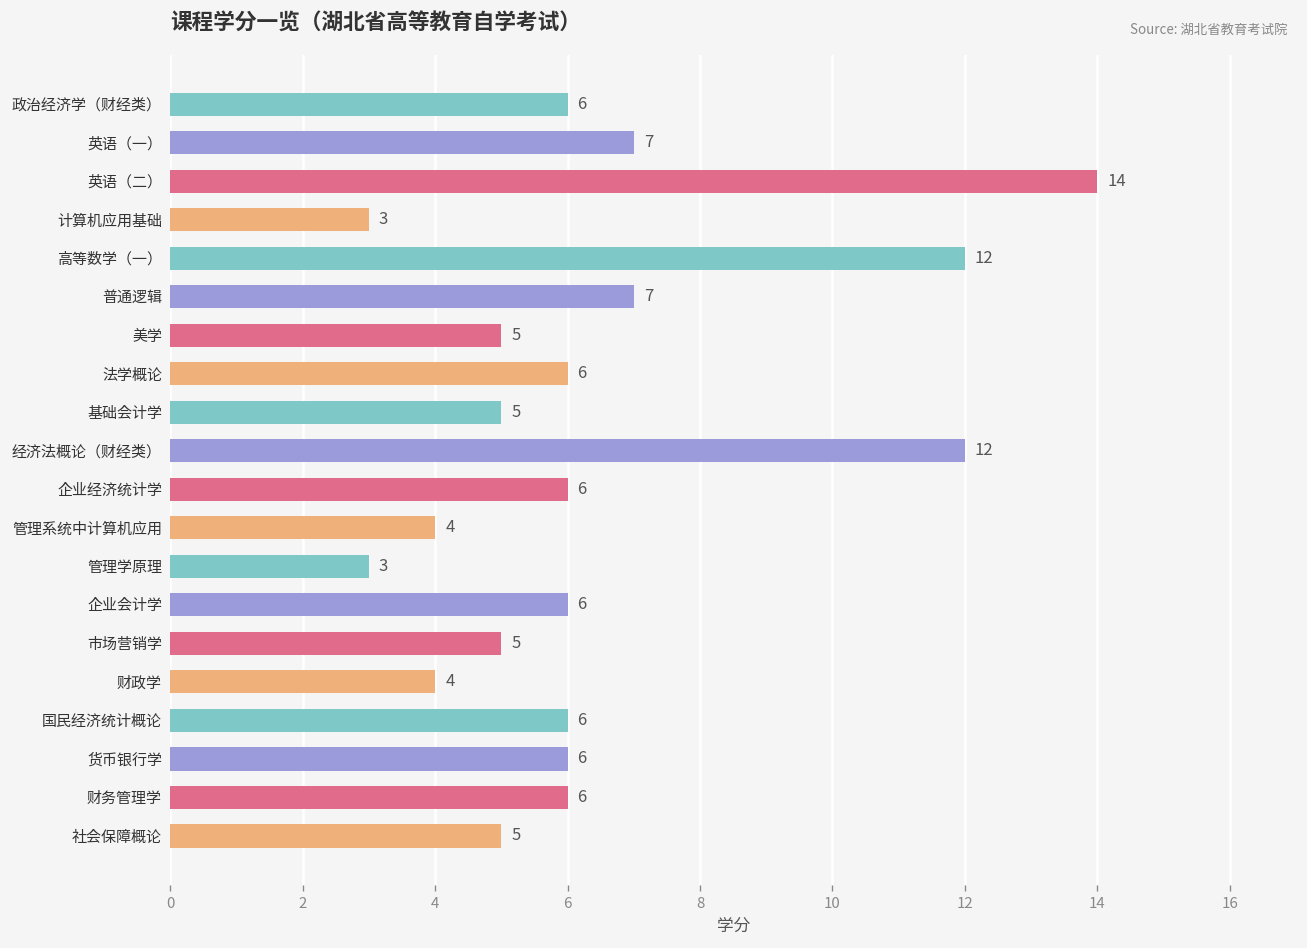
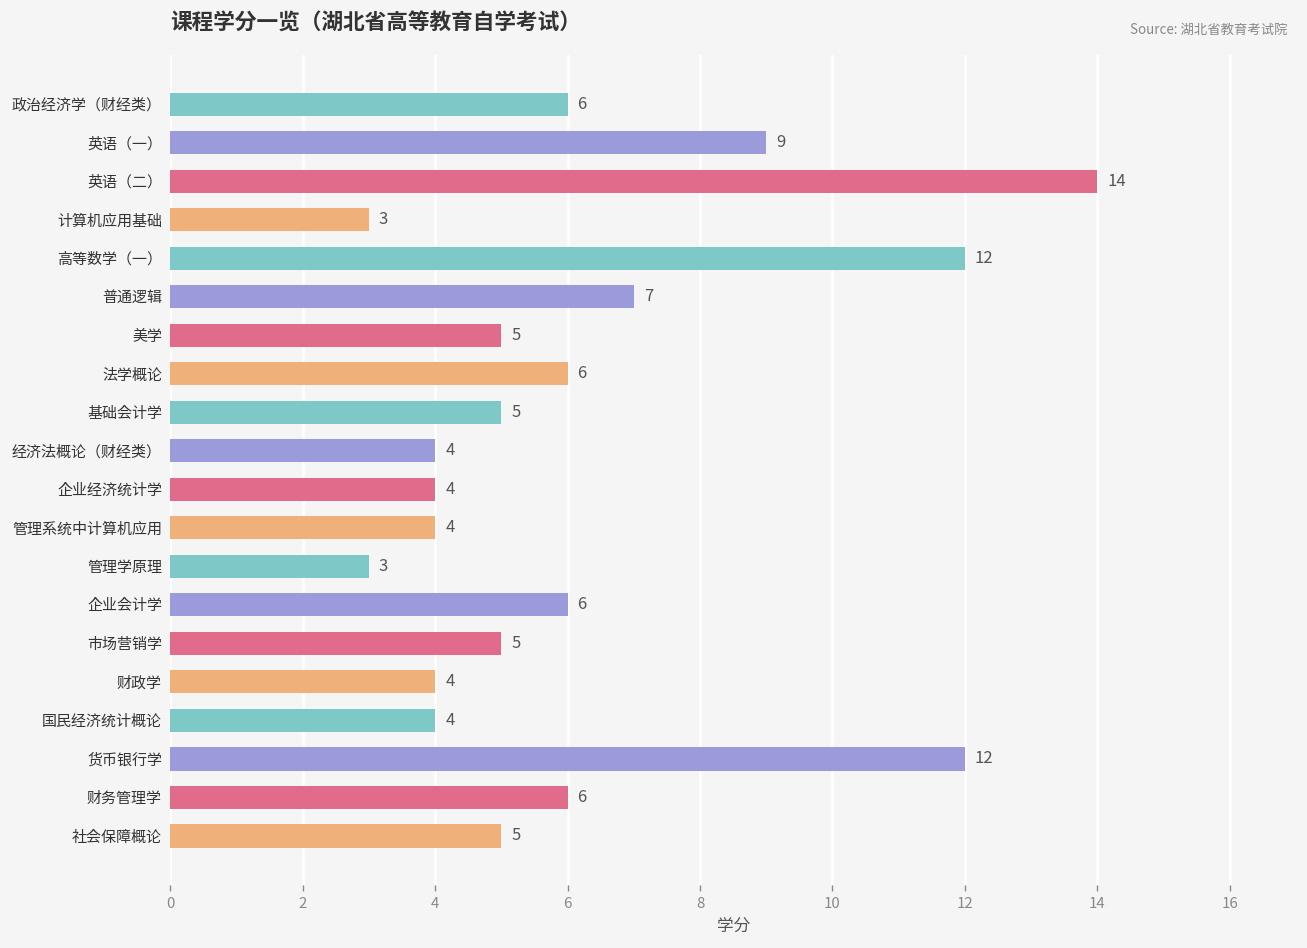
  {
    "政治经济学（财经类）": 6,
-   "英语（一）": 7,
+   "英语（一）": 9,
    "英语（二）": 14,
    "计算机应用基础": 3,
    "高等数学（一）": 12,
    "普通逻辑": 7,
    "美学": 5,
    "法学概论": 6,
    "基础会计学": 5,
-   "经济法概论（财经类）": 12,
-   "企业经济统计学": 6,
+   "经济法概论（财经类）": 4,
+   "企业经济统计学": 4,
    "管理系统中计算机应用": 4,
    "管理学原理": 3,
    "企业会计学": 6,
    "市场营销学": 5,
    "财政学": 4,
-   "国民经济统计概论": 6,
-   "货币银行学": 6,
+   "国民经济统计概论": 4,
+   "货币银行学": 12,
    "财务管理学": 6,
    "社会保障概论": 5
  }
